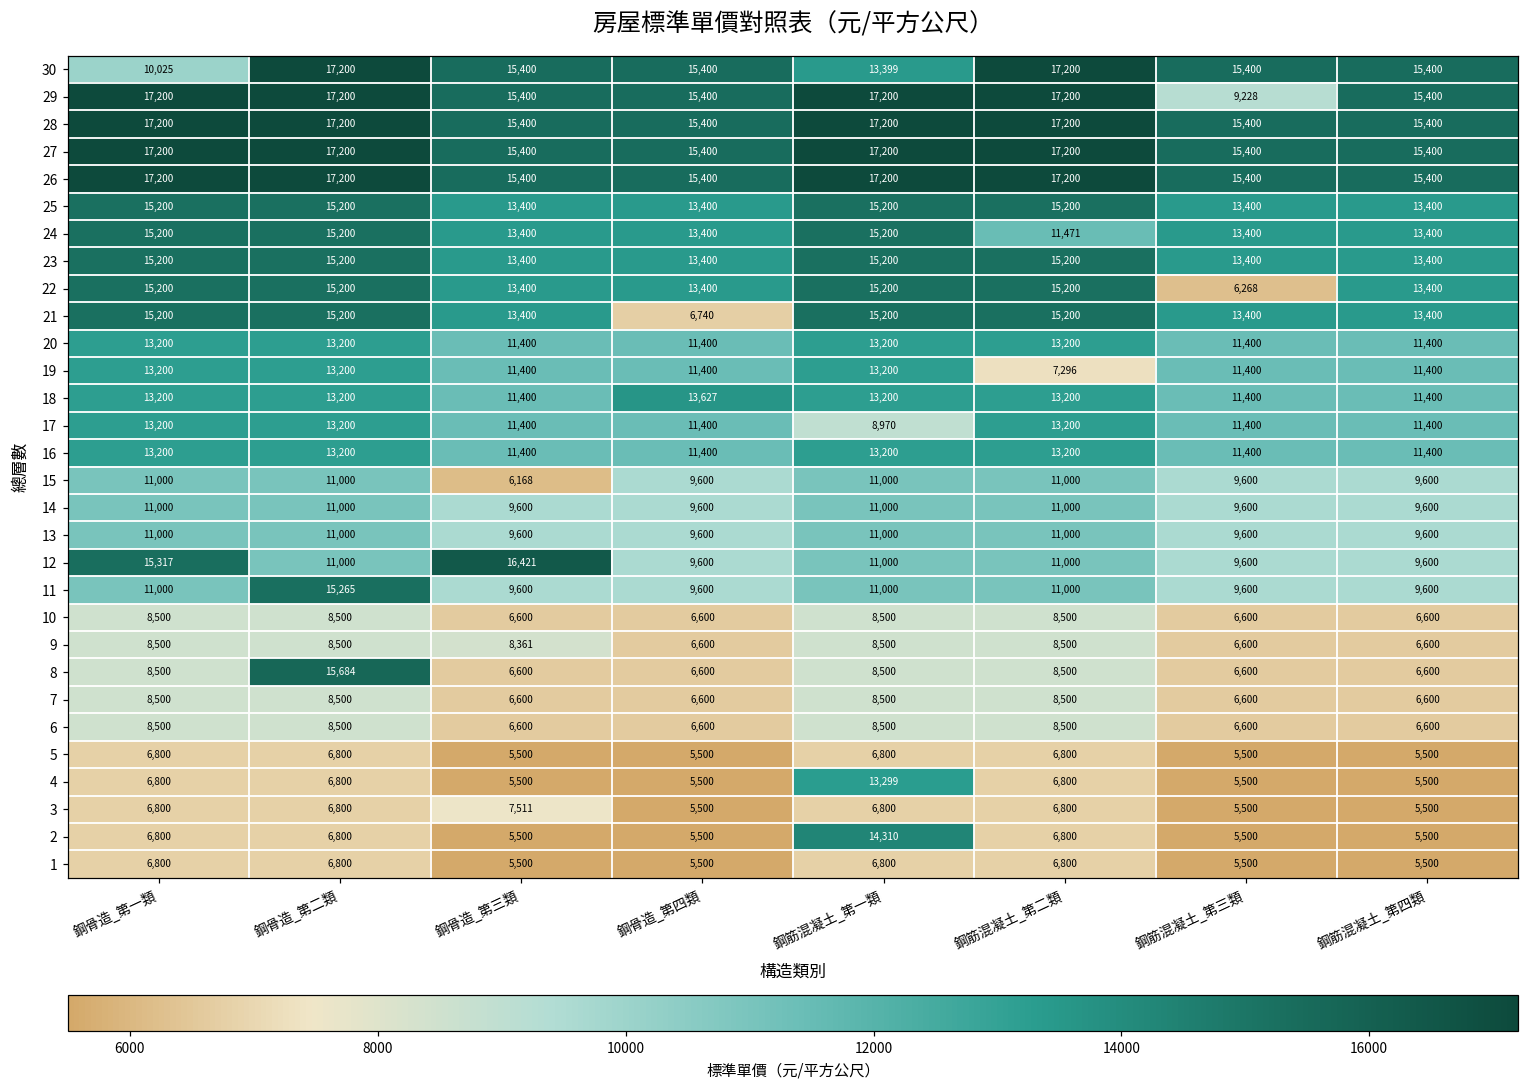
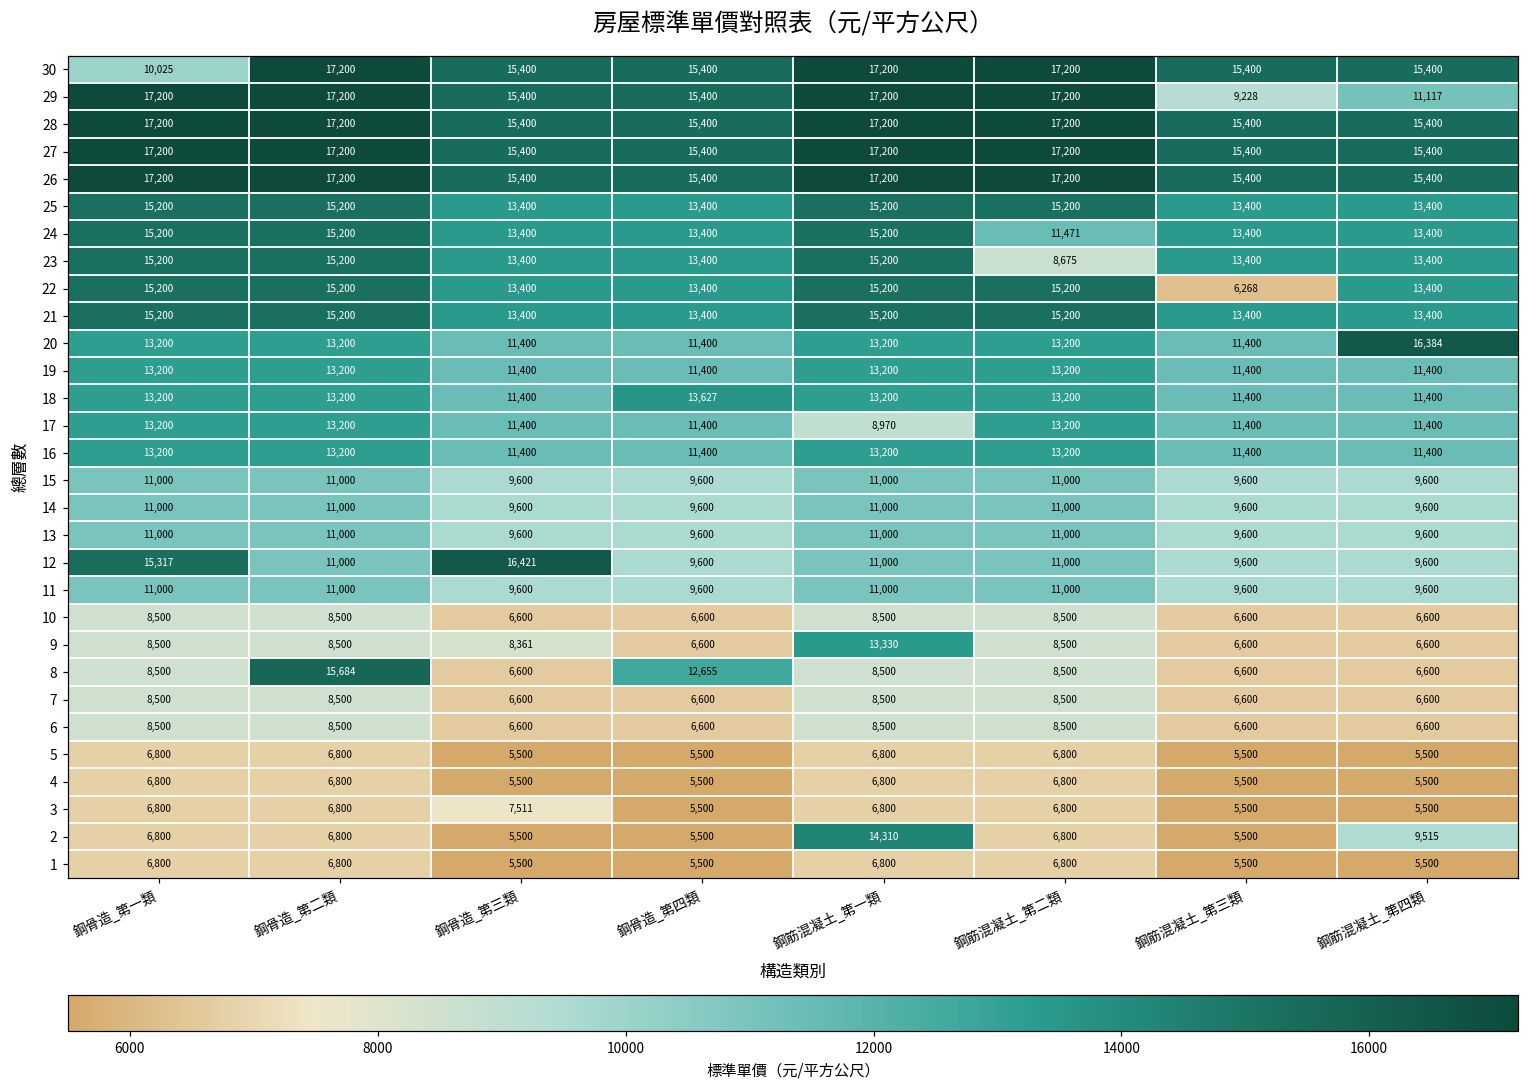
  {
    "30": {
      "鋼骨造_第一類": "10,025",
      "鋼骨造_第二類": "17,200",
      "鋼骨造_第三類": "15,400",
      "鋼骨造_第四類": "15,400",
-     "鋼筋混凝土_第一類": "13,399",
+     "鋼筋混凝土_第一類": "17,200",
      "鋼筋混凝土_第二類": "17,200",
      "鋼筋混凝土_第三類": "15,400",
      "鋼筋混凝土_第四類": "15,400"
    },
    "29": {
      "鋼骨造_第一類": "17,200",
      "鋼骨造_第二類": "17,200",
      "鋼骨造_第三類": "15,400",
      "鋼骨造_第四類": "15,400",
      "鋼筋混凝土_第一類": "17,200",
      "鋼筋混凝土_第二類": "17,200",
      "鋼筋混凝土_第三類": "9,228",
-     "鋼筋混凝土_第四類": "15,400"
+     "鋼筋混凝土_第四類": "11,117"
    },
    "23": {
      "鋼骨造_第一類": "15,200",
      "鋼骨造_第二類": "15,200",
      "鋼骨造_第三類": "13,400",
      "鋼骨造_第四類": "13,400",
      "鋼筋混凝土_第一類": "15,200",
-     "鋼筋混凝土_第二類": "15,200",
+     "鋼筋混凝土_第二類": "8,675",
      "鋼筋混凝土_第三類": "13,400",
      "鋼筋混凝土_第四類": "13,400"
    },
    "21": {
      "鋼骨造_第一類": "15,200",
      "鋼骨造_第二類": "15,200",
      "鋼骨造_第三類": "13,400",
-     "鋼骨造_第四類": "6,740",
+     "鋼骨造_第四類": "13,400",
      "鋼筋混凝土_第一類": "15,200",
      "鋼筋混凝土_第二類": "15,200",
      "鋼筋混凝土_第三類": "13,400",
      "鋼筋混凝土_第四類": "13,400"
    },
    "20": {
      "鋼骨造_第一類": "13,200",
      "鋼骨造_第二類": "13,200",
      "鋼骨造_第三類": "11,400",
      "鋼骨造_第四類": "11,400",
      "鋼筋混凝土_第一類": "13,200",
      "鋼筋混凝土_第二類": "13,200",
      "鋼筋混凝土_第三類": "11,400",
-     "鋼筋混凝土_第四類": "11,400"
+     "鋼筋混凝土_第四類": "16,384"
    },
    "19": {
      "鋼骨造_第一類": "13,200",
      "鋼骨造_第二類": "13,200",
      "鋼骨造_第三類": "11,400",
      "鋼骨造_第四類": "11,400",
      "鋼筋混凝土_第一類": "13,200",
-     "鋼筋混凝土_第二類": "7,296",
+     "鋼筋混凝土_第二類": "13,200",
      "鋼筋混凝土_第三類": "11,400",
      "鋼筋混凝土_第四類": "11,400"
    },
    "15": {
      "鋼骨造_第一類": "11,000",
      "鋼骨造_第二類": "11,000",
-     "鋼骨造_第三類": "6,168",
+     "鋼骨造_第三類": "9,600",
      "鋼骨造_第四類": "9,600",
      "鋼筋混凝土_第一類": "11,000",
      "鋼筋混凝土_第二類": "11,000",
      "鋼筋混凝土_第三類": "9,600",
      "鋼筋混凝土_第四類": "9,600"
    },
    "11": {
      "鋼骨造_第一類": "11,000",
-     "鋼骨造_第二類": "15,265",
+     "鋼骨造_第二類": "11,000",
      "鋼骨造_第三類": "9,600",
      "鋼骨造_第四類": "9,600",
      "鋼筋混凝土_第一類": "11,000",
      "鋼筋混凝土_第二類": "11,000",
      "鋼筋混凝土_第三類": "9,600",
      "鋼筋混凝土_第四類": "9,600"
    },
    "9": {
      "鋼骨造_第一類": "8,500",
      "鋼骨造_第二類": "8,500",
      "鋼骨造_第三類": "8,361",
      "鋼骨造_第四類": "6,600",
-     "鋼筋混凝土_第一類": "8,500",
+     "鋼筋混凝土_第一類": "13,330",
      "鋼筋混凝土_第二類": "8,500",
      "鋼筋混凝土_第三類": "6,600",
      "鋼筋混凝土_第四類": "6,600"
    },
    "8": {
      "鋼骨造_第一類": "8,500",
      "鋼骨造_第二類": "15,684",
      "鋼骨造_第三類": "6,600",
-     "鋼骨造_第四類": "6,600",
+     "鋼骨造_第四類": "12,655",
      "鋼筋混凝土_第一類": "8,500",
      "鋼筋混凝土_第二類": "8,500",
      "鋼筋混凝土_第三類": "6,600",
      "鋼筋混凝土_第四類": "6,600"
    },
    "4": {
      "鋼骨造_第一類": "6,800",
      "鋼骨造_第二類": "6,800",
      "鋼骨造_第三類": "5,500",
      "鋼骨造_第四類": "5,500",
-     "鋼筋混凝土_第一類": "13,299",
+     "鋼筋混凝土_第一類": "6,800",
      "鋼筋混凝土_第二類": "6,800",
      "鋼筋混凝土_第三類": "5,500",
      "鋼筋混凝土_第四類": "5,500"
    },
    "2": {
      "鋼骨造_第一類": "6,800",
      "鋼骨造_第二類": "6,800",
      "鋼骨造_第三類": "5,500",
      "鋼骨造_第四類": "5,500",
      "鋼筋混凝土_第一類": "14,310",
      "鋼筋混凝土_第二類": "6,800",
      "鋼筋混凝土_第三類": "5,500",
-     "鋼筋混凝土_第四類": "5,500"
+     "鋼筋混凝土_第四類": "9,515"
    }
  }
